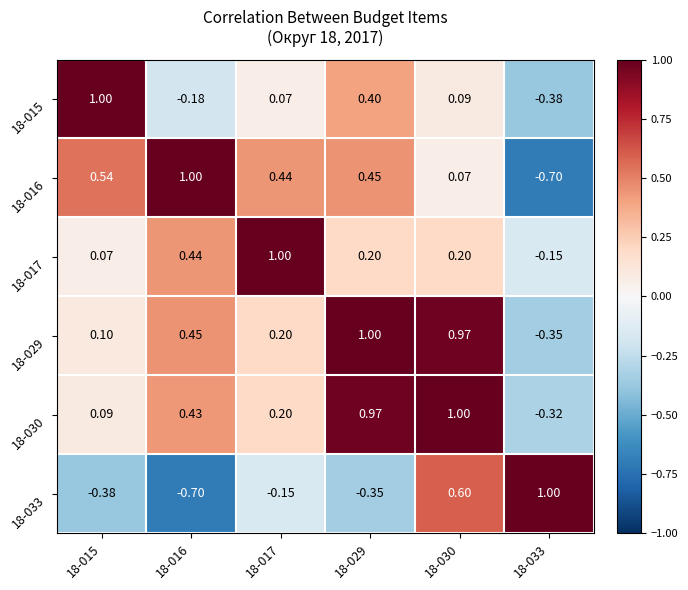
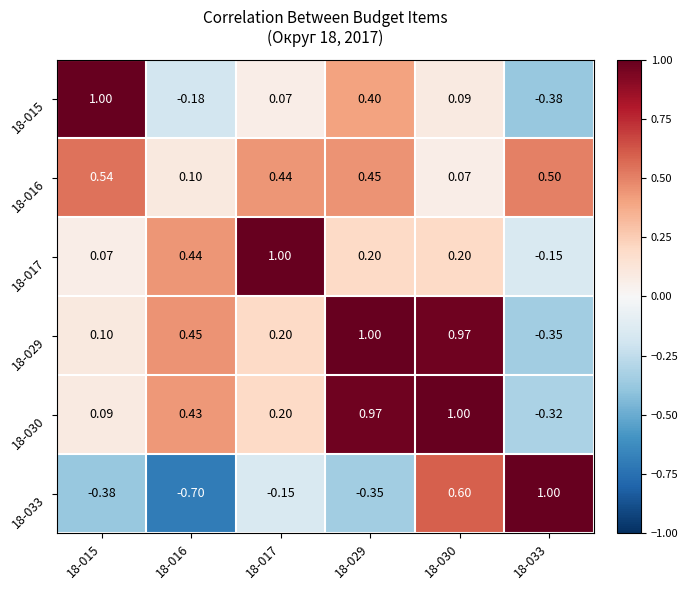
  {
    "18-015": {
      "18-015": 1.00,
      "18-016": -0.18,
      "18-017": 0.07,
      "18-029": 0.40,
      "18-030": 0.09,
      "18-033": -0.38
    },
    "18-016": {
      "18-015": 0.54,
-     "18-016": 1.00,
+     "18-016": 0.10,
      "18-017": 0.44,
      "18-029": 0.45,
      "18-030": 0.07,
-     "18-033": -0.70
+     "18-033": 0.50
    },
    "18-017": {
      "18-015": 0.07,
      "18-016": 0.44,
      "18-017": 1.00,
      "18-029": 0.20,
      "18-030": 0.20,
      "18-033": -0.15
    },
    "18-029": {
      "18-015": 0.10,
      "18-016": 0.45,
      "18-017": 0.20,
      "18-029": 1.00,
      "18-030": 0.97,
      "18-033": -0.35
    },
    "18-030": {
      "18-015": 0.09,
      "18-016": 0.43,
      "18-017": 0.20,
      "18-029": 0.97,
      "18-030": 1.00,
      "18-033": -0.32
    },
    "18-033": {
      "18-015": -0.38,
      "18-016": -0.70,
      "18-017": -0.15,
      "18-029": -0.35,
      "18-030": 0.60,
      "18-033": 1.00
    }
  }
